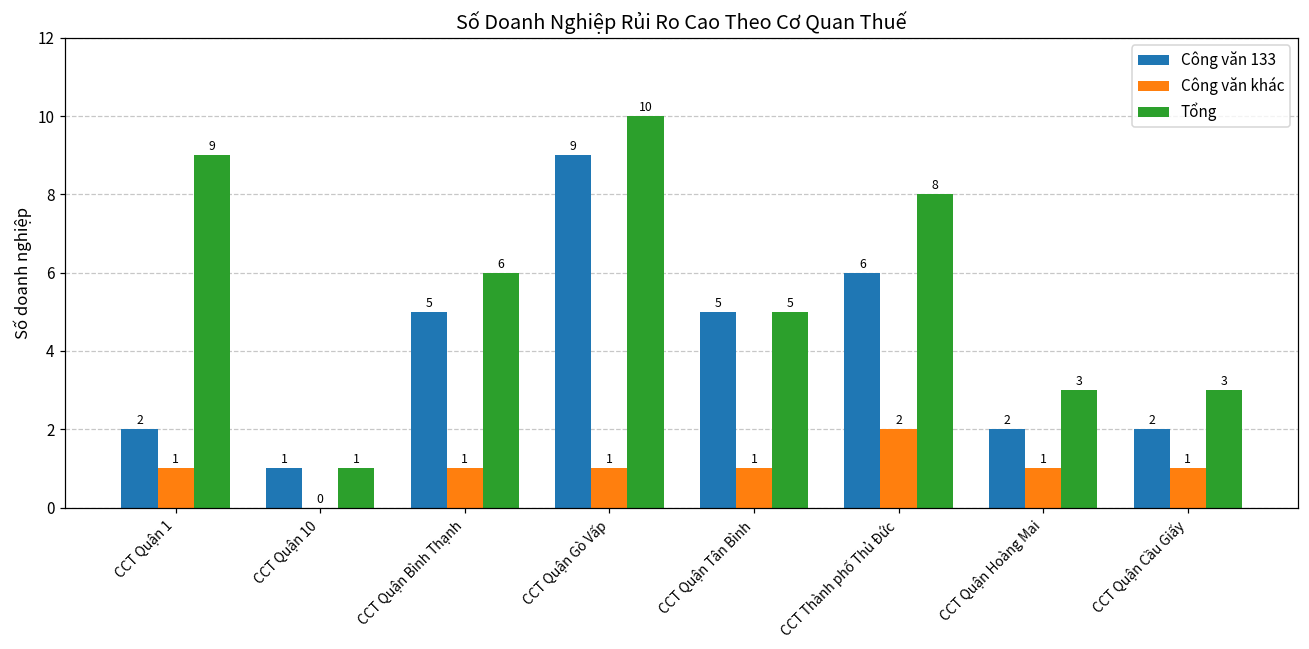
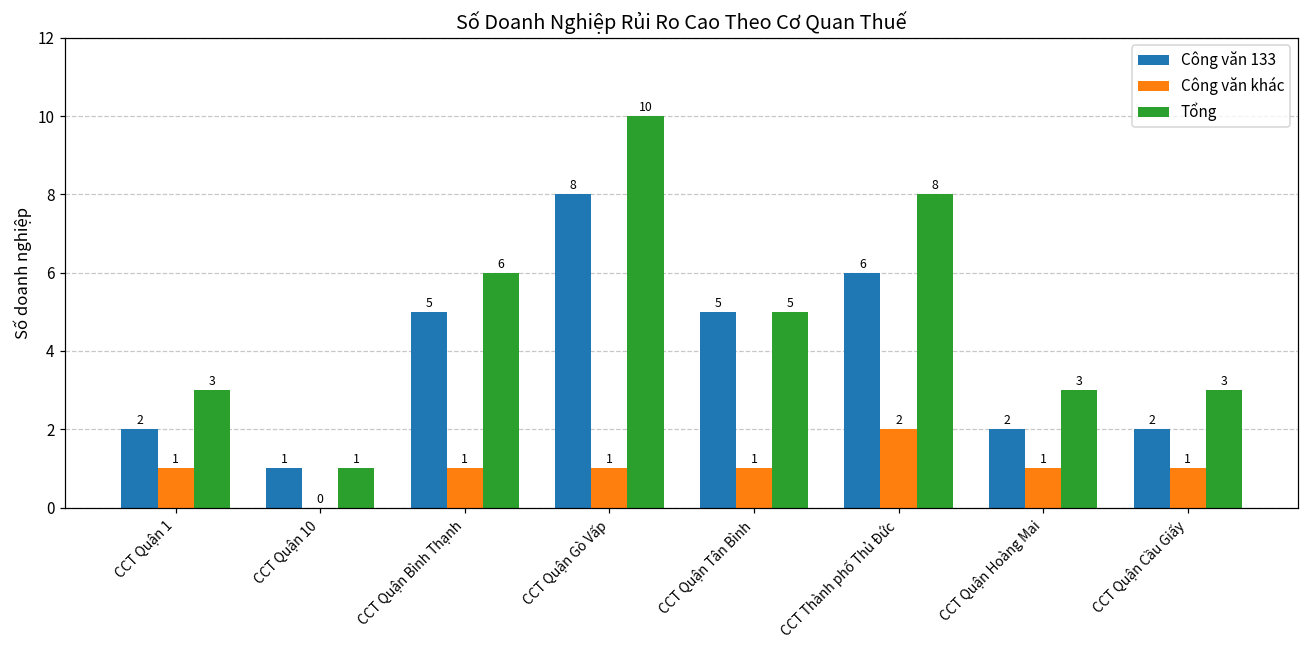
  {
    "Công văn 133": {
      "CCT Quận 1": 2,
      "CCT Quận 10": 1,
      "CCT Quận Bình Thạnh": 5,
-     "CCT Quận Gò Vấp": 9,
+     "CCT Quận Gò Vấp": 8,
      "CCT Quận Tân Bình": 5,
      "CCT Thành phố Thủ Đức": 6,
      "CCT Quận Hoàng Mai": 2,
      "CCT Quận Cầu Giấy": 2
    },
    "Công văn khác": {
      "CCT Quận 1": 1,
      "CCT Quận 10": 0,
      "CCT Quận Bình Thạnh": 1,
      "CCT Quận Gò Vấp": 1,
      "CCT Quận Tân Bình": 1,
      "CCT Thành phố Thủ Đức": 2,
      "CCT Quận Hoàng Mai": 1,
      "CCT Quận Cầu Giấy": 1
    },
    "Tổng": {
-     "CCT Quận 1": 9,
+     "CCT Quận 1": 3,
      "CCT Quận 10": 1,
      "CCT Quận Bình Thạnh": 6,
      "CCT Quận Gò Vấp": 10,
      "CCT Quận Tân Bình": 5,
      "CCT Thành phố Thủ Đức": 8,
      "CCT Quận Hoàng Mai": 3,
      "CCT Quận Cầu Giấy": 3
    }
  }
